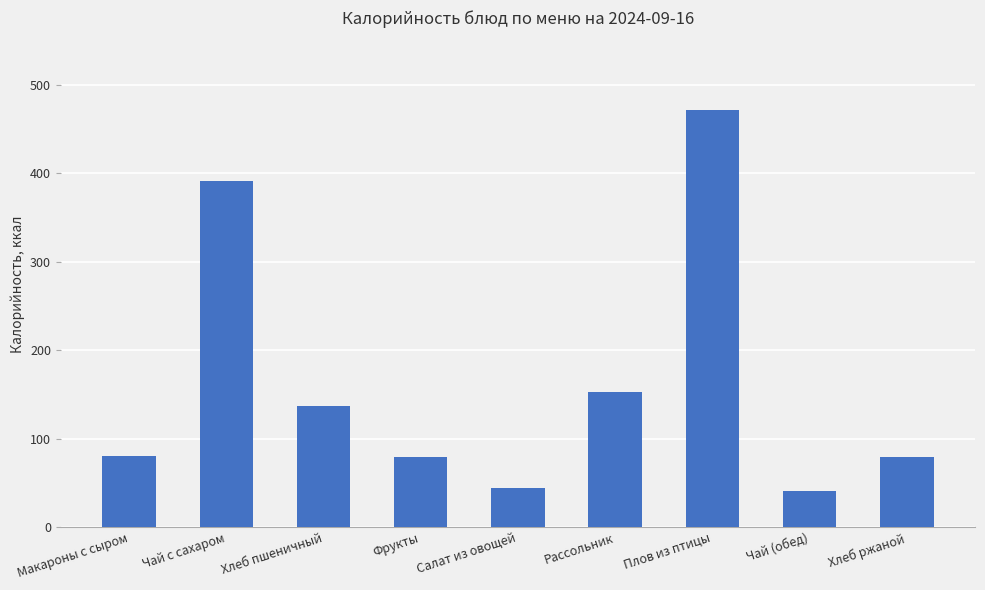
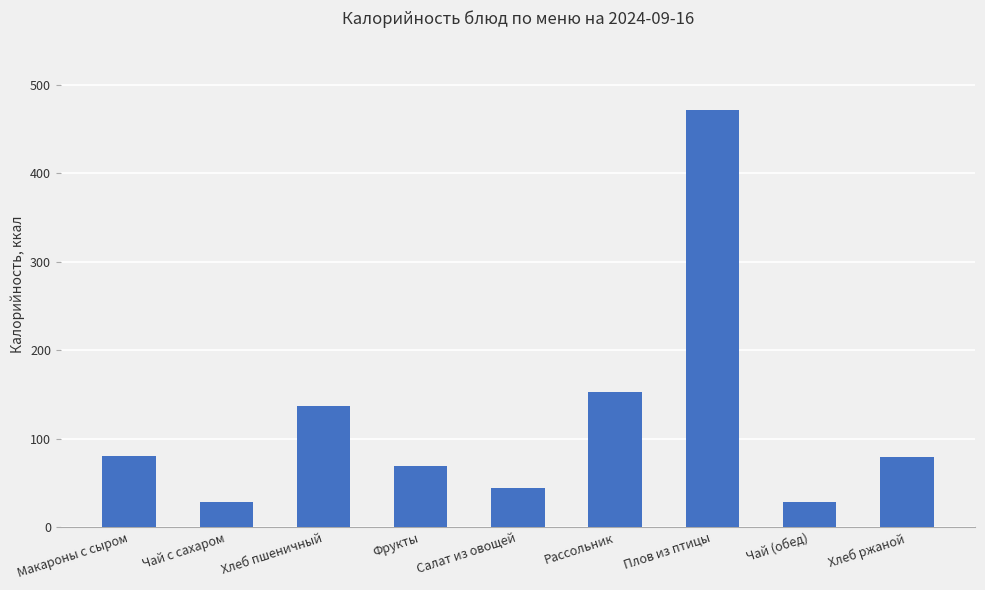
  {
    "Макароны с сыром": 80,
-   "Чай с сахаром": 390,
+   "Чай с сахаром": 30,
    "Хлеб пшеничный": 140,
-   "Фрукты": 80,
+   "Фрукты": 70,
    "Салат из овощей": 40,
    "Рассольник": 150,
    "Плов из птицы": 470,
-   "Чай (обед)": 40,
+   "Чай (обед)": 30,
    "Хлеб ржаной": 80
  }
